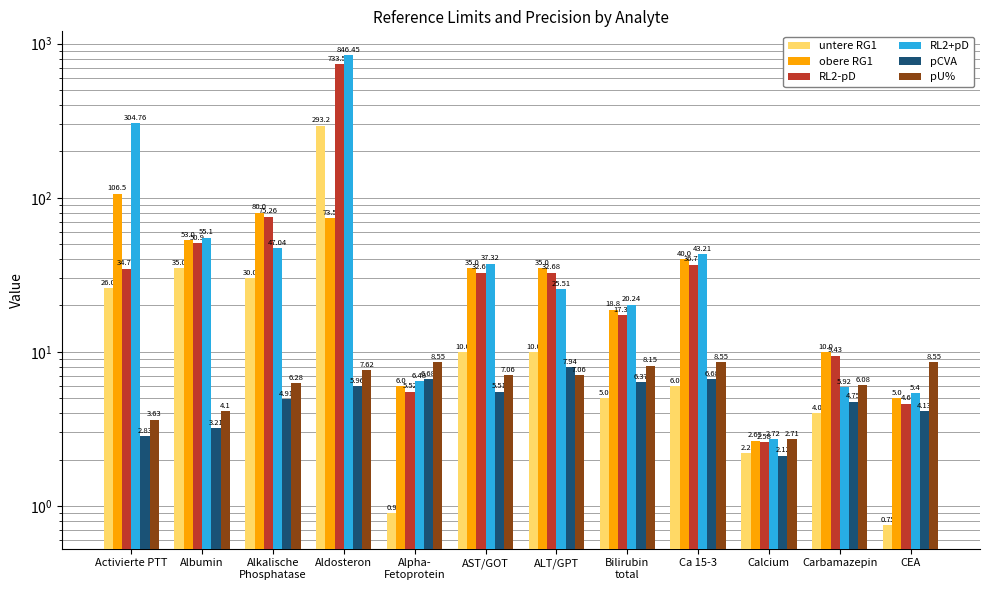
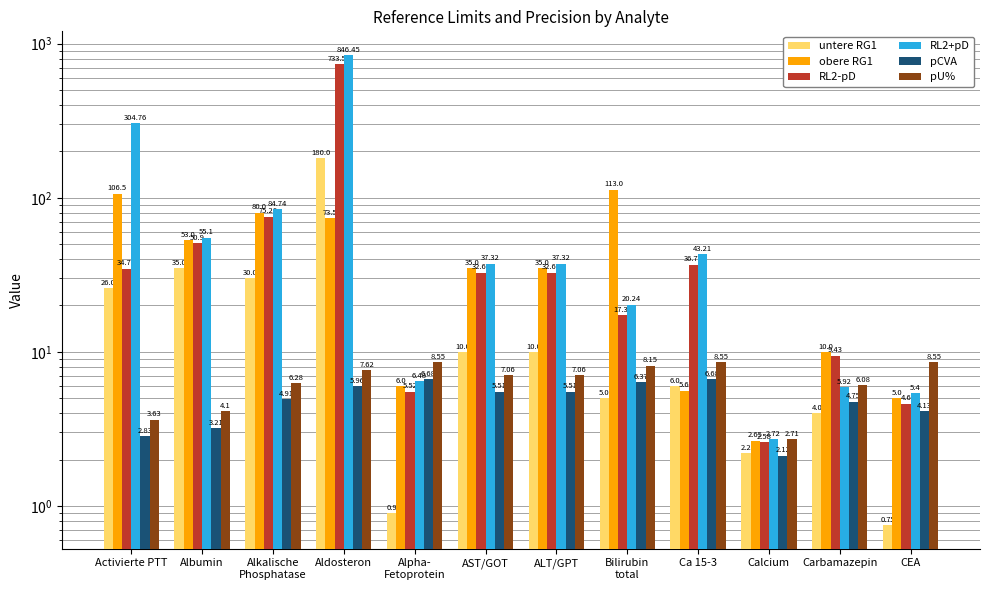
  {
    "untere RG1": {
      "Activierte PTT": 26.0,
      "Albumin": 35.0,
      "Alkalische Phosphatase": 30.0,
-     "Aldosteron": 293.2,
+     "Aldosteron": 180.0,
      "Alpha- Fetoprotein": 0.9,
      "AST/GOT": 10.0,
      "ALT/GPT": 10.0,
      "Bilirubin total": 5.0,
      "Ca 15-3": 6.0,
      "Calcium": 2.2,
      "Carbamazepin": 4.0,
      "CEA": 0.75
    },
    "obere RG1": {
      "Activierte PTT": 106.5,
      "Aldosteron": 73.5,
      "Alpha- Fetoprotein": 6.0,
-     "Bilirubin total": 18.8,
-     "Ca 15-3": 40.0,
+     "Bilirubin total": 113.0,
+     "Ca 15-3": 5.6,
      "CEA": 5.0
    },
    "RL2+pD": {
      "Activierte PTT": 304.76,
      "Albumin": 55.1,
-     "Alkalische Phosphatase": 47.04,
+     "Alkalische Phosphatase": 84.74,
      "Aldosteron": 846.45,
      "AST/GOT": 37.32,
-     "ALT/GPT": 25.51,
+     "ALT/GPT": 37.32,
      "Bilirubin total": 20.24,
      "Ca 15-3": 43.21,
      "Carbamazepin": 5.92,
      "CEA": 5.4
    },
    "pCVA": {
      "Activierte PTT": 2.83,
      "Albumin": 3.21,
      "Alkalische Phosphatase": 4.91,
      "Aldosteron": 5.96,
      "AST/GOT": 5.51,
-     "ALT/GPT": 7.94,
+     "ALT/GPT": 5.51,
      "Bilirubin total": 6.37,
      "Ca 15-3": 6.68,
      "Calcium": 2.12,
      "Carbamazepin": 4.75,
      "CEA": 4.13
    }
  }
